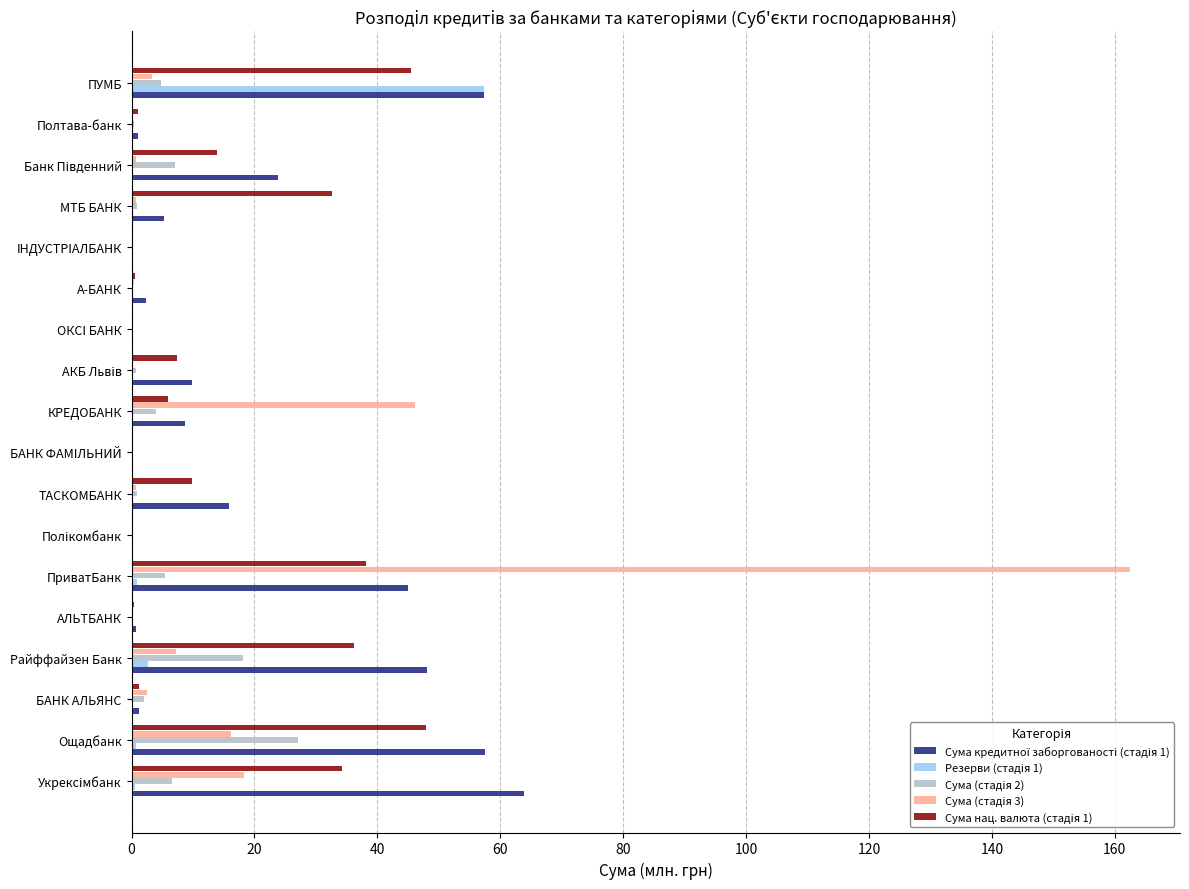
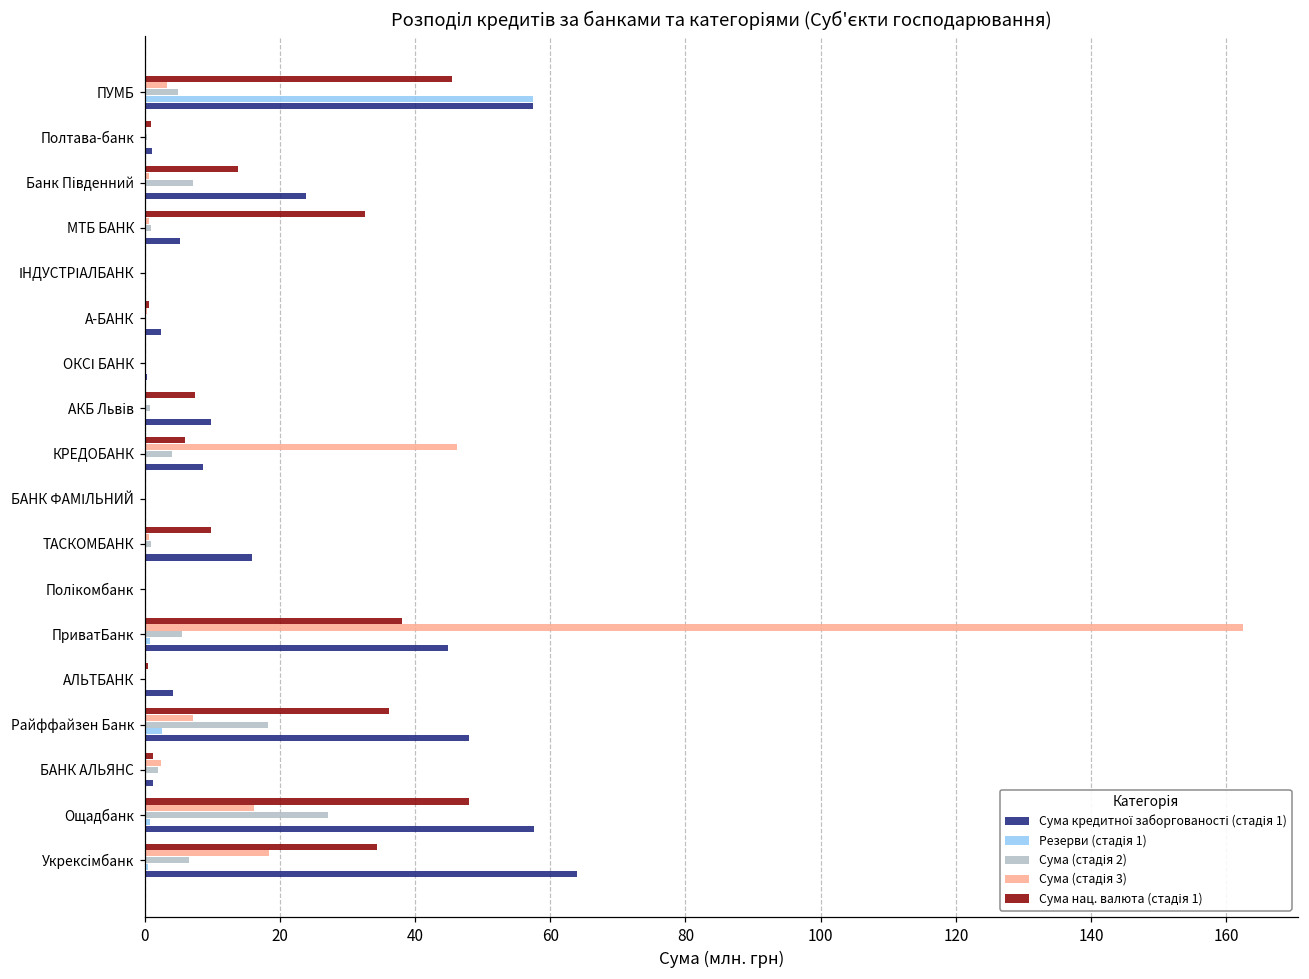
  {
    "Сума кредитної заборгованості (стадія 1)": {
      "ПУМБ": 57,
      "Полтава-банк": 1,
      "Банк Південний": 24,
      "МТБ БАНК": 5,
      "А-БАНК": 2,
      "АКБ Львів": 10,
      "КРЕДОБАНК": 9,
      "ТАСКОМБАНК": 16,
      "ПриватБанк": 45,
-     "АЛЬТБАНК": 1,
+     "АЛЬТБАНК": 4,
      "Райффайзен Банк": 48,
      "БАНК АЛЬЯНС": 1,
      "Ощадбанк": 58,
      "Укрексімбанк": 64
    },
    "Резерви (стадія 1)": {
      "ПУМБ": 57,
      "ПриватБанк": 1,
      "Райффайзен Банк": 3,
      "Ощадбанк": 1,
      "Укрексімбанк": 0
    },
    "Сума (стадія 2)": {
      "ПУМБ": 5,
      "Банк Південний": 7,
      "МТБ БАНК": 1,
      "АКБ Львів": 1,
      "КРЕДОБАНК": 4,
      "БАНК ФАМІЛЬНИЙ": 0,
      "ТАСКОМБАНК": 1,
      "ПриватБанк": 5,
      "Райффайзен Банк": 18,
      "БАНК АЛЬЯНС": 2,
      "Ощадбанк": 27,
      "Укрексімбанк": 7
    },
    "Сума (стадія 3)": {
      "ПУМБ": 3,
      "Банк Південний": 1,
      "МТБ БАНК": 1,
      "КРЕДОБАНК": 46,
      "БАНК ФАМІЛЬНИЙ": 0,
      "ТАСКОМБАНК": 1,
      "ПриватБанк": 163,
      "Райффайзен Банк": 7,
      "БАНК АЛЬЯНС": 2,
      "Ощадбанк": 16,
      "Укрексімбанк": 18
    },
    "Сума нац. валюта (стадія 1)": {
      "ПУМБ": 45,
      "Полтава-банк": 1,
      "Банк Південний": 14,
      "МТБ БАНК": 33,
      "А-БАНК": 1,
      "АКБ Львів": 7,
      "КРЕДОБАНК": 6,
      "ТАСКОМБАНК": 10,
      "ПриватБанк": 38,
      "АЛЬТБАНК": 0,
      "Райффайзен Банк": 36,
      "БАНК АЛЬЯНС": 1,
      "Ощадбанк": 48,
      "Укрексімбанк": 34
    }
  }
